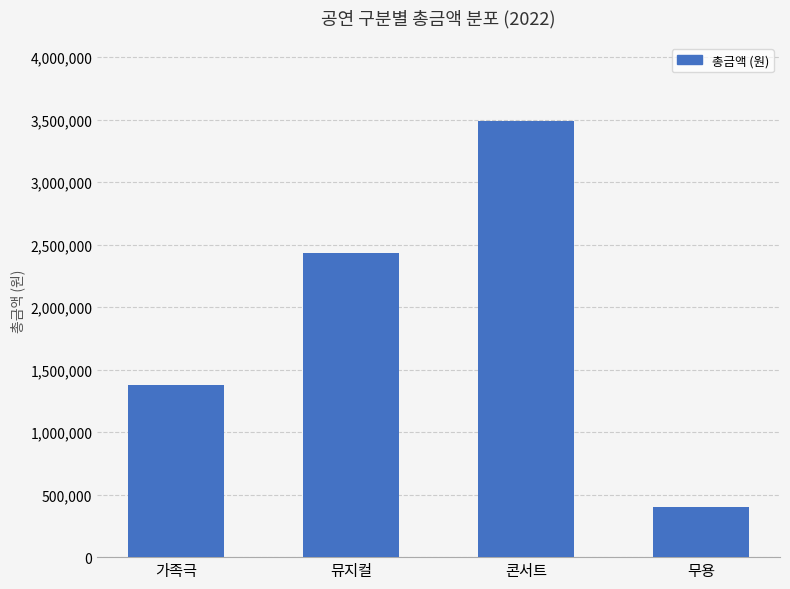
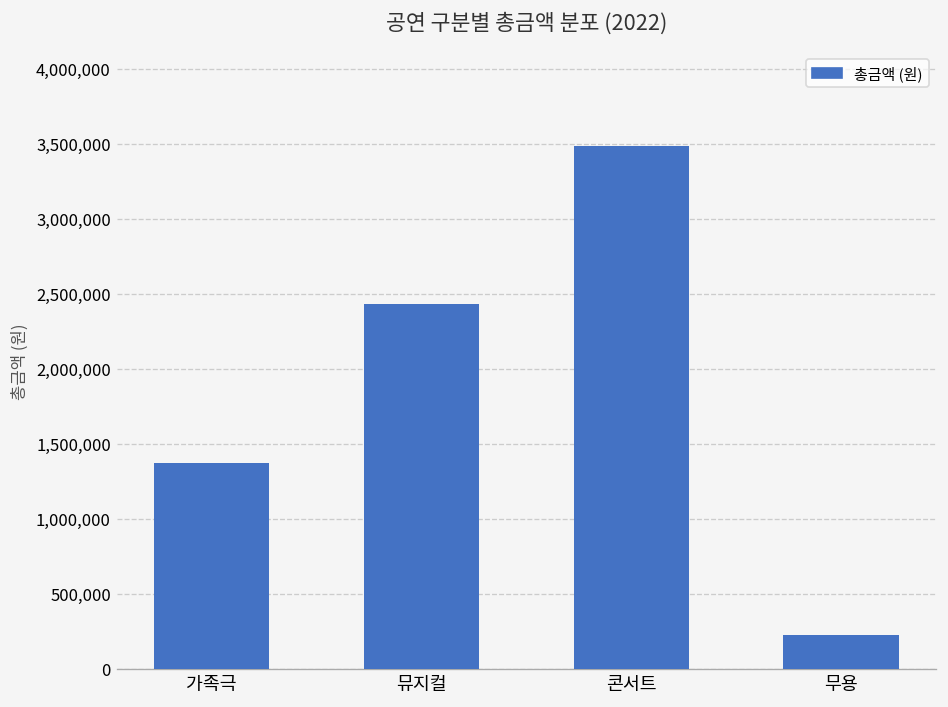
  {
    "가족극": "1,380,000",
    "뮤지컬": "2,430,000",
    "콘서트": "3,490,000",
-   "무용": "410,000"
+   "무용": "230,000"
  }
